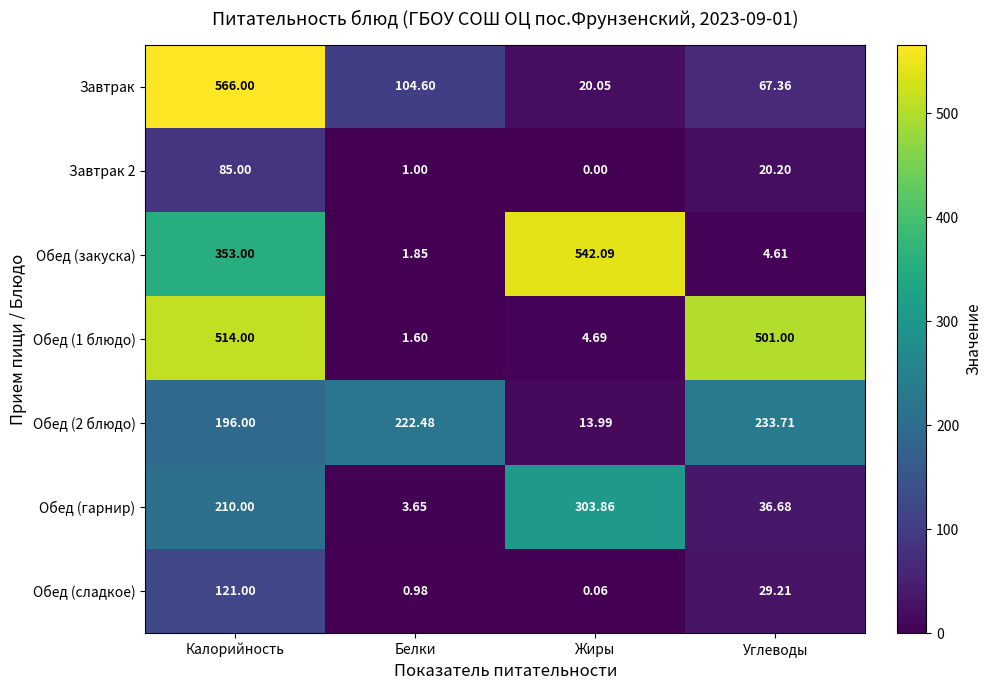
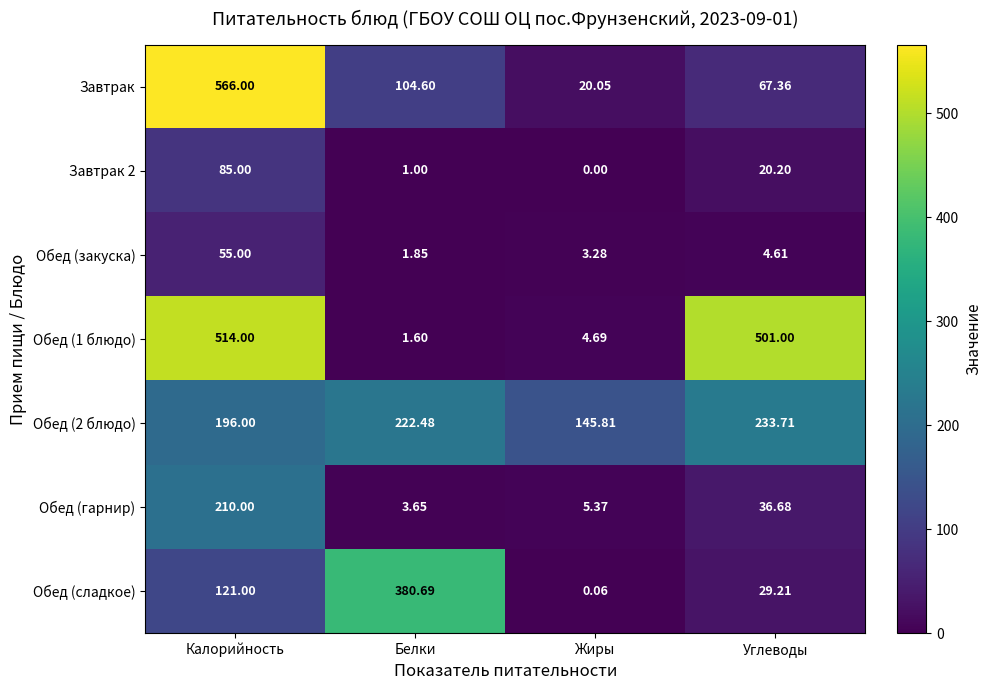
  {
    "Завтрак": {
      "Калорийность": 566.00,
      "Белки": 104.60,
      "Жиры": 20.05,
      "Углеводы": 67.36
    },
    "Завтрак 2": {
      "Калорийность": 85.00,
      "Белки": 1.00,
      "Жиры": 0.00,
      "Углеводы": 20.20
    },
    "Обед (закуска)": {
-     "Калорийность": 353.00,
+     "Калорийность": 55.00,
      "Белки": 1.85,
-     "Жиры": 542.09,
+     "Жиры": 3.28,
      "Углеводы": 4.61
    },
    "Обед (1 блюдо)": {
      "Калорийность": 514.00,
      "Белки": 1.60,
      "Жиры": 4.69,
      "Углеводы": 501.00
    },
    "Обед (2 блюдо)": {
      "Калорийность": 196.00,
      "Белки": 222.48,
-     "Жиры": 13.99,
+     "Жиры": 145.81,
      "Углеводы": 233.71
    },
    "Обед (гарнир)": {
      "Калорийность": 210.00,
      "Белки": 3.65,
-     "Жиры": 303.86,
+     "Жиры": 5.37,
      "Углеводы": 36.68
    },
    "Обед (сладкое)": {
      "Калорийность": 121.00,
-     "Белки": 0.98,
+     "Белки": 380.69,
      "Жиры": 0.06,
      "Углеводы": 29.21
    }
  }
